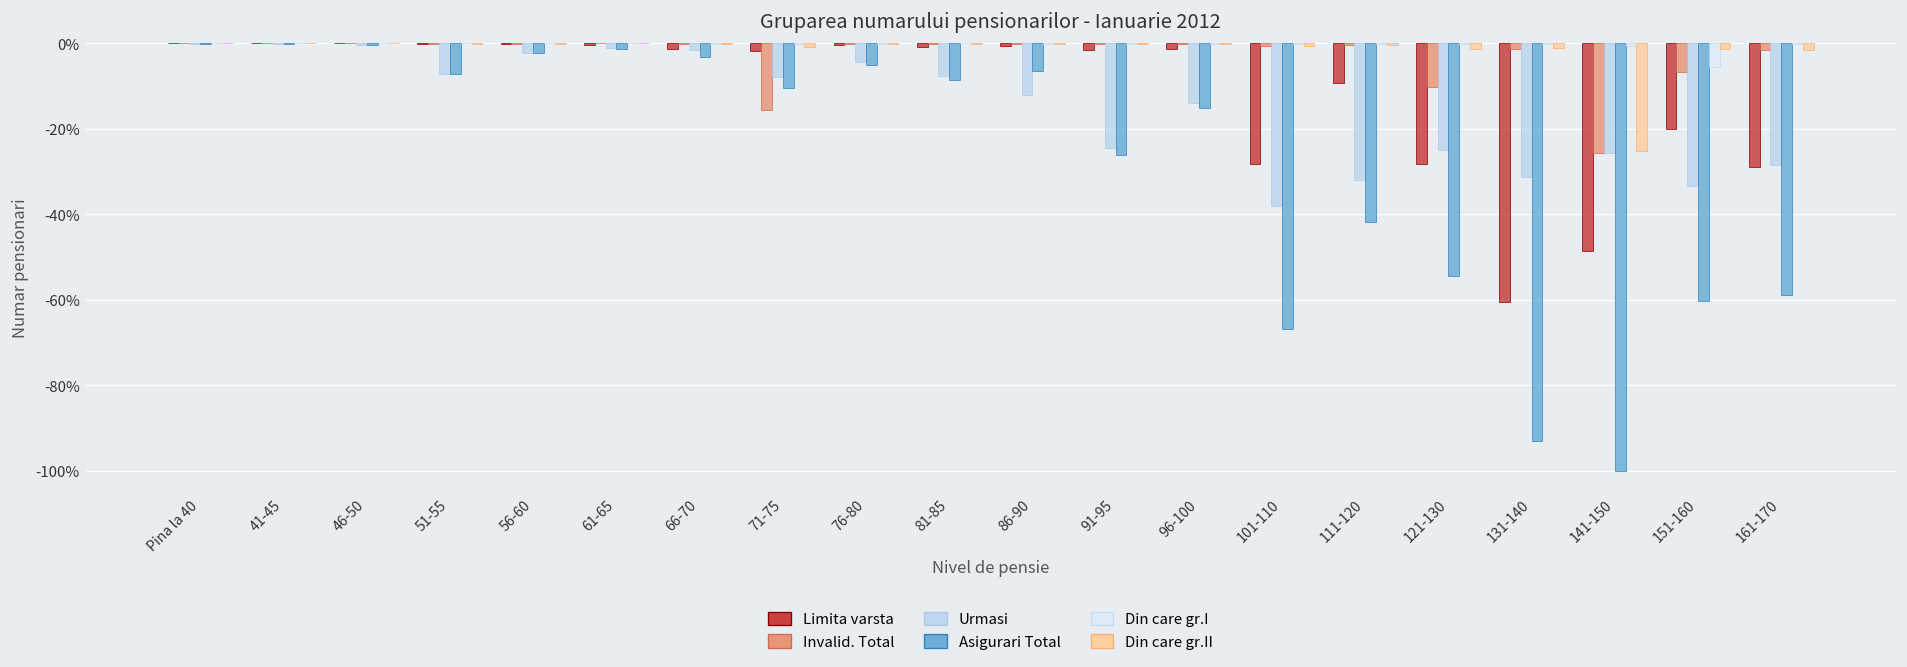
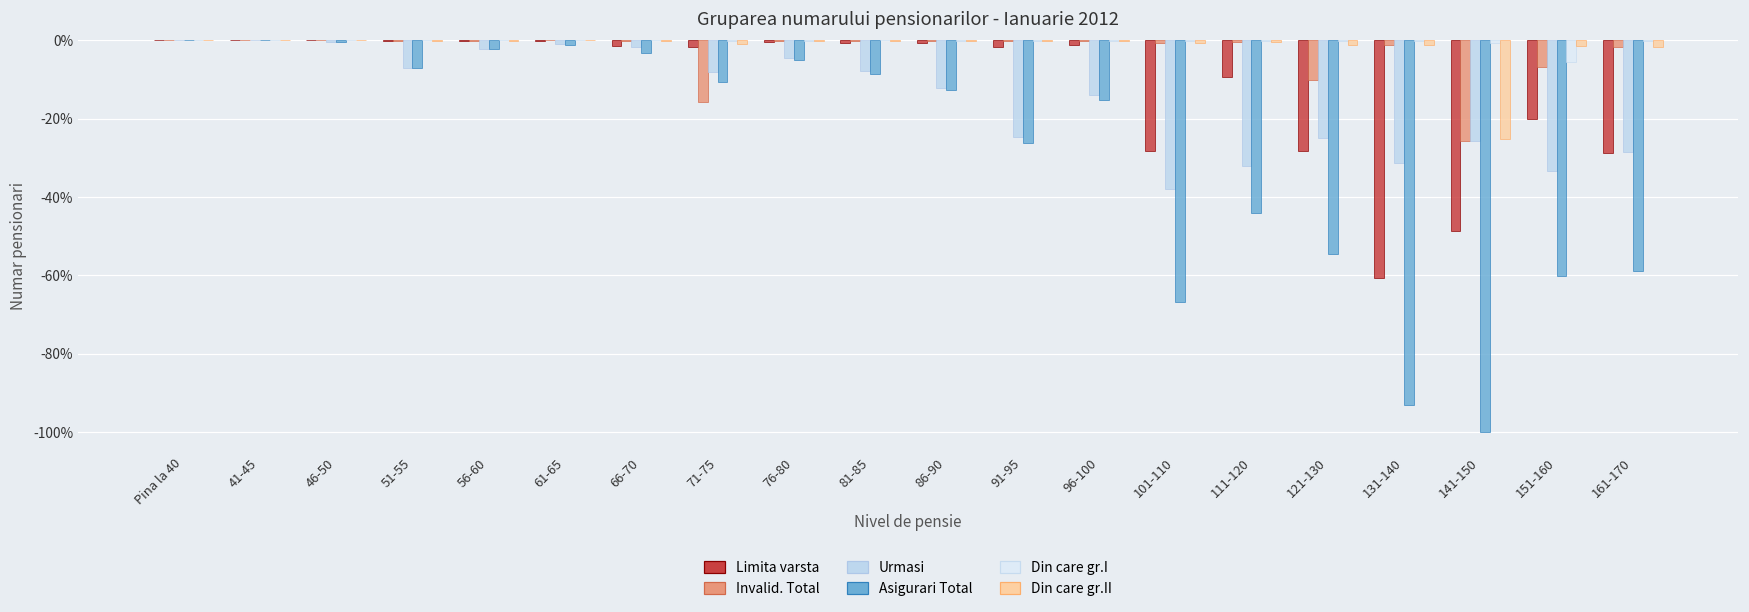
  {
    "Limita varsta": {
      "Pina la 40": "0%",
      "41-45": "0%",
      "46-50": "0%",
      "66-70": "-1%",
      "71-75": "-2%",
      "81-85": "-1%",
      "91-95": "-2%",
      "96-100": "-1%",
      "101-110": "-28%",
      "111-120": "-9%",
      "121-130": "-28%",
      "131-140": "-61%",
      "141-150": "-49%",
      "151-160": "-20%",
      "161-170": "-29%"
    },
    "Invalid. Total": {
      "Pina la 40": "0%",
      "41-45": "0%",
      "46-50": "0%",
      "61-65": "0%",
      "71-75": "-16%",
      "121-130": "-10%",
      "131-140": "-1%",
      "141-150": "-26%",
      "151-160": "-7%",
      "161-170": "-2%"
    },
    "Asigurari Total": {
      "51-55": "-7%",
      "56-60": "-2%",
      "61-65": "-1%",
      "66-70": "-3%",
      "71-75": "-10%",
      "76-80": "-5%",
      "81-85": "-9%",
-     "86-90": "-6%",
+     "86-90": "-13%",
      "91-95": "-26%",
      "96-100": "-15%",
      "101-110": "-67%",
-     "111-120": "-42%",
+     "111-120": "-44%",
      "121-130": "-54%",
      "131-140": "-93%",
      "141-150": "-100%",
      "151-160": "-60%",
      "161-170": "-59%"
    },
    "Din care gr.II": {
      "Pina la 40": "0%",
      "41-45": "0%",
      "46-50": "0%",
      "61-65": "0%",
      "71-75": "-1%",
      "121-130": "-1%",
      "131-140": "-1%",
      "141-150": "-25%",
      "151-160": "-1%",
      "161-170": "-2%"
    }
  }
